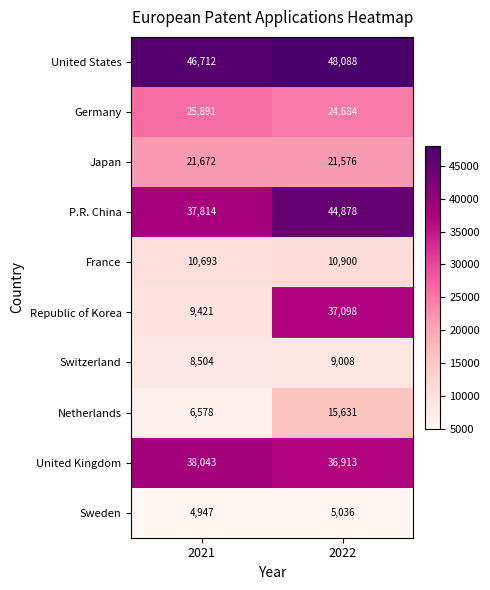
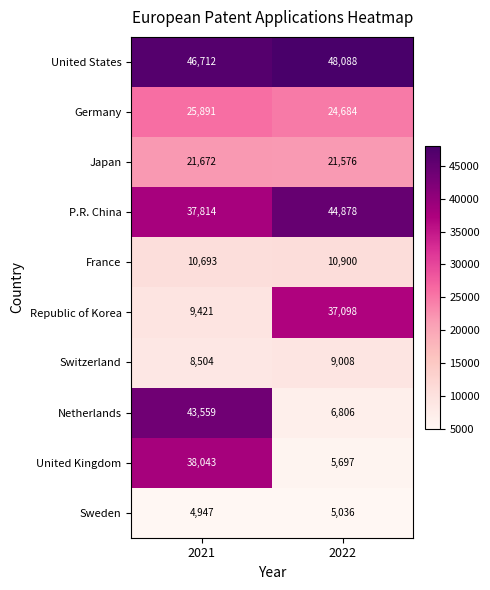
  {
    "United States": {
      "2021": "46,712",
      "2022": "48,088"
    },
    "Germany": {
      "2021": "25,891",
      "2022": "24,684"
    },
    "Japan": {
      "2021": "21,672",
      "2022": "21,576"
    },
    "P.R. China": {
      "2021": "37,814",
      "2022": "44,878"
    },
    "France": {
      "2021": "10,693",
      "2022": "10,900"
    },
    "Republic of Korea": {
      "2021": "9,421",
      "2022": "37,098"
    },
    "Switzerland": {
      "2021": "8,504",
      "2022": "9,008"
    },
    "Netherlands": {
-     "2021": "6,578",
-     "2022": "15,631"
+     "2021": "43,559",
+     "2022": "6,806"
    },
    "United Kingdom": {
      "2021": "38,043",
-     "2022": "36,913"
+     "2022": "5,697"
    },
    "Sweden": {
      "2021": "4,947",
      "2022": "5,036"
    }
  }
